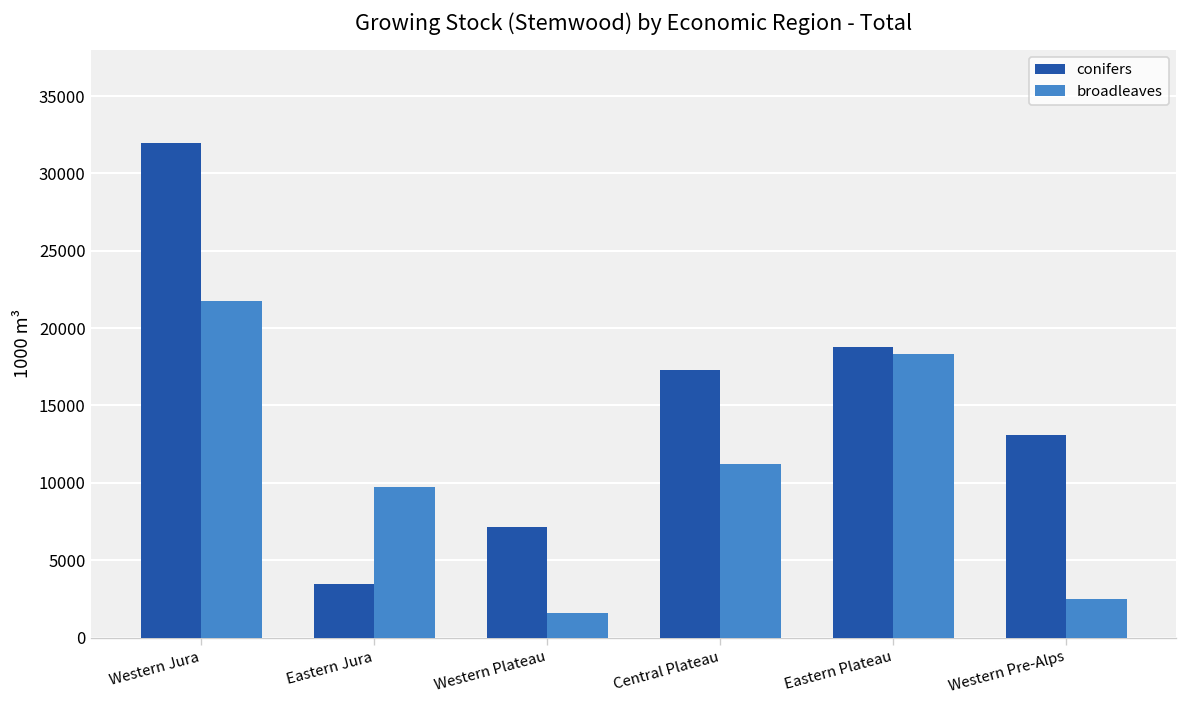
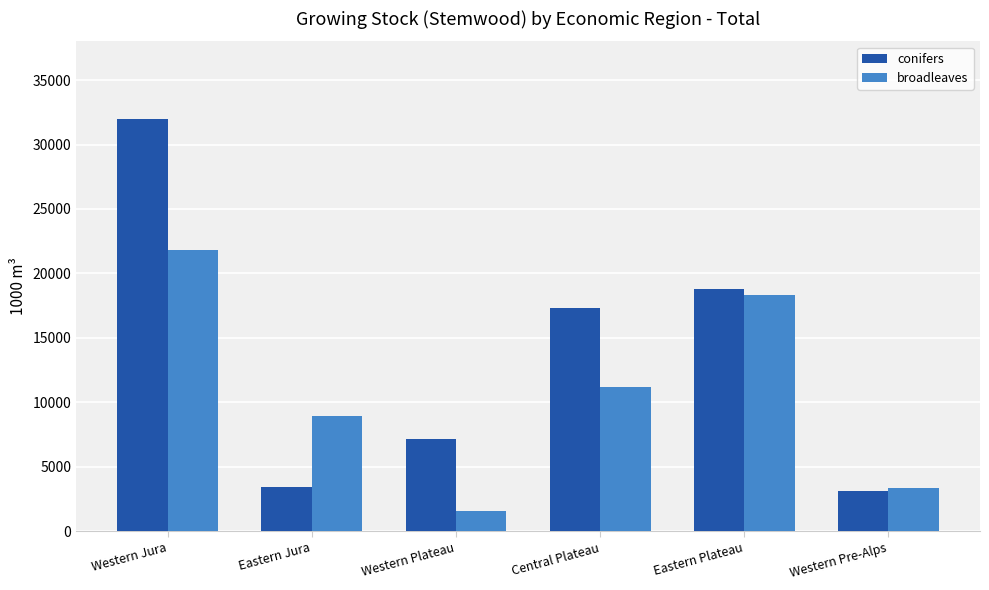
  {
    "conifers": {
      "Western Jura": 31900,
      "Eastern Jura": 3400,
      "Western Plateau": 7200,
      "Central Plateau": 17300,
      "Eastern Plateau": 18800,
-     "Western Pre-Alps": 13100
+     "Western Pre-Alps": 3100
    },
    "broadleaves": {
      "Western Jura": 21800,
-     "Eastern Jura": 9700,
+     "Eastern Jura": 8900,
      "Western Plateau": 1600,
      "Central Plateau": 11200,
      "Eastern Plateau": 18300,
-     "Western Pre-Alps": 2500
+     "Western Pre-Alps": 3300
    }
  }
